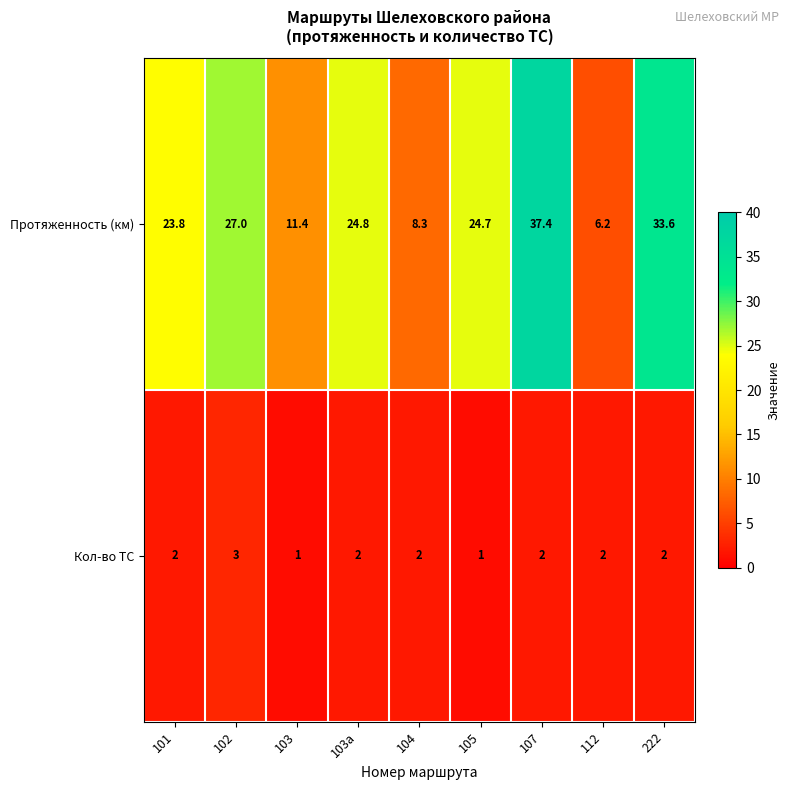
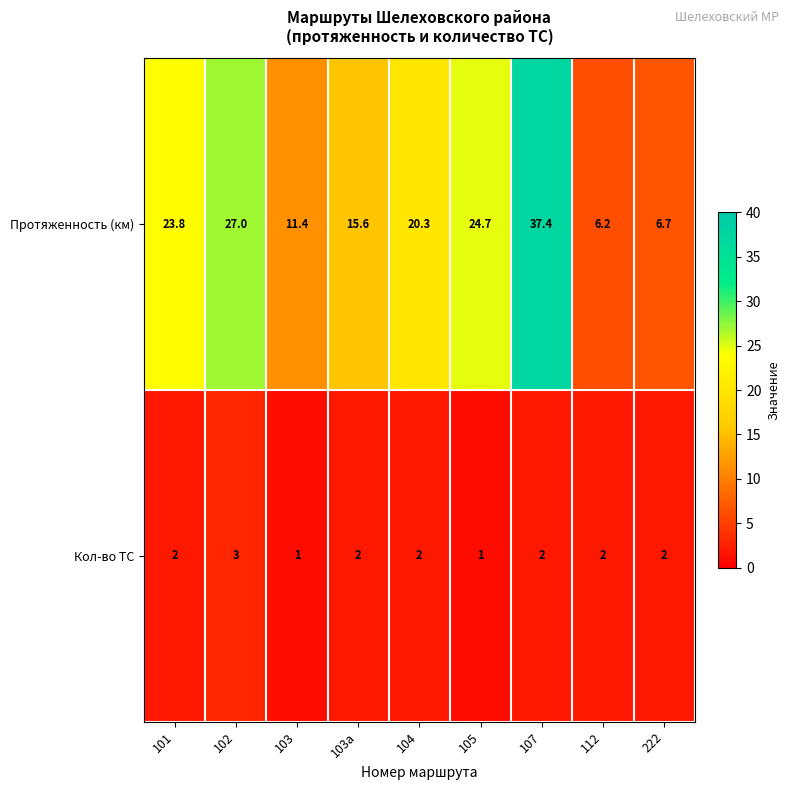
  {
    "Протяженность (км)": {
      "101": 23.8,
      "102": 27.0,
      "103": 11.4,
-     "103a": 24.8,
-     "104": 8.3,
+     "103a": 15.6,
+     "104": 20.3,
      "105": 24.7,
      "107": 37.4,
      "112": 6.2,
-     "222": 33.6
+     "222": 6.7
    },
    "Кол-во ТС": {
      "101": 2,
      "102": 3,
      "103": 1,
      "103a": 2,
      "104": 2,
      "105": 1,
      "107": 2,
      "112": 2,
      "222": 2
    }
  }
